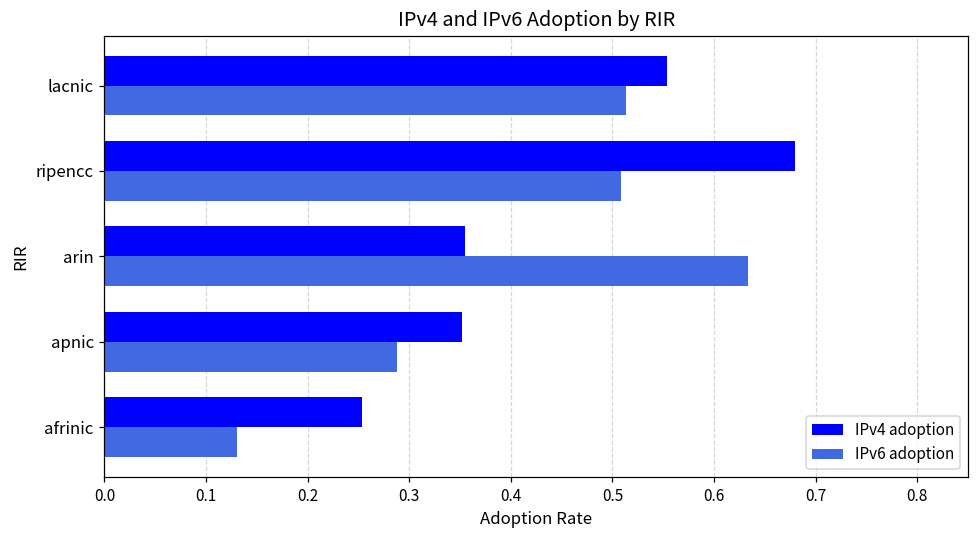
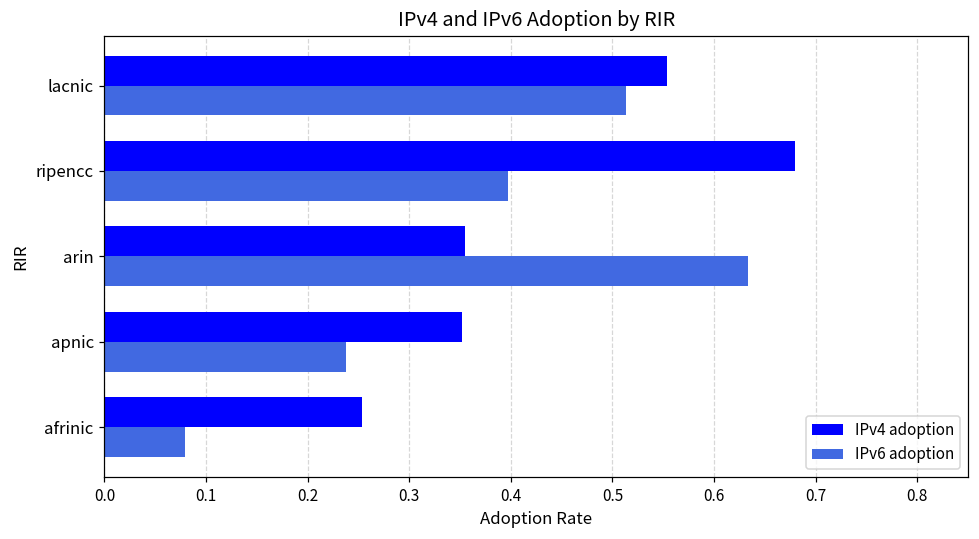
  {
    "IPv4 adoption": {
      "lacnic": 0.55,
      "ripencc": 0.68,
      "arin": 0.36,
      "apnic": 0.35,
      "afrinic": 0.25
    },
    "IPv6 adoption": {
      "lacnic": 0.51,
-     "ripencc": 0.51,
+     "ripencc": 0.40,
      "arin": 0.63,
-     "apnic": 0.29,
-     "afrinic": 0.13
+     "apnic": 0.24,
+     "afrinic": 0.08
    }
  }
